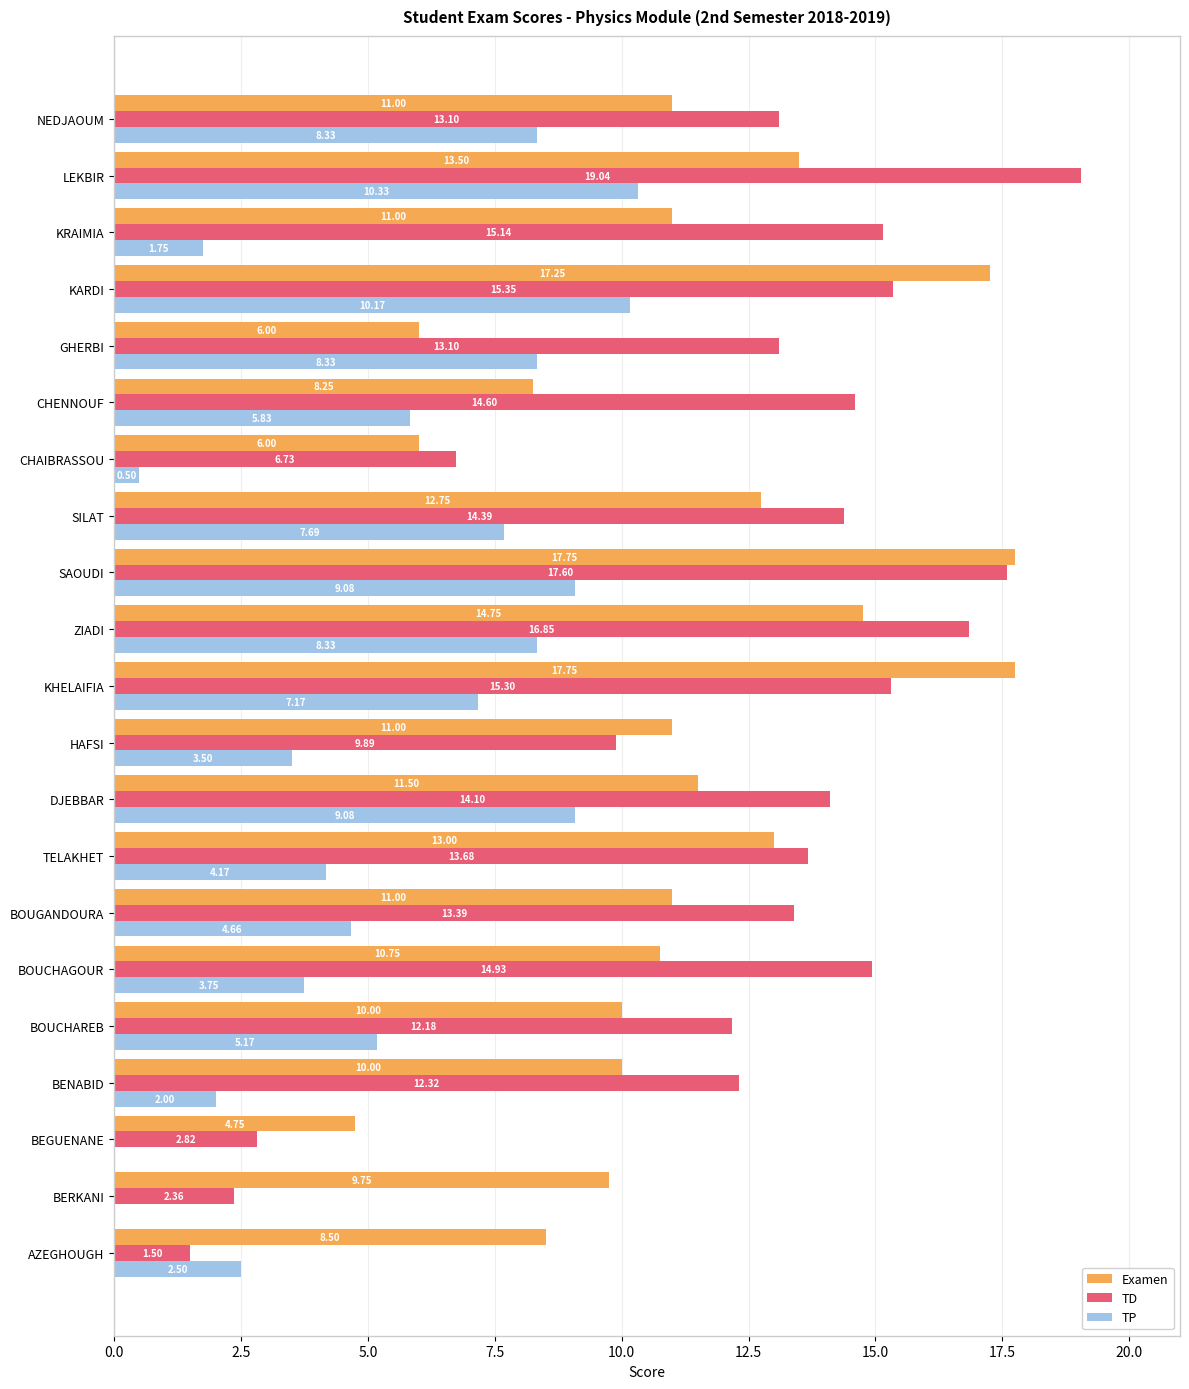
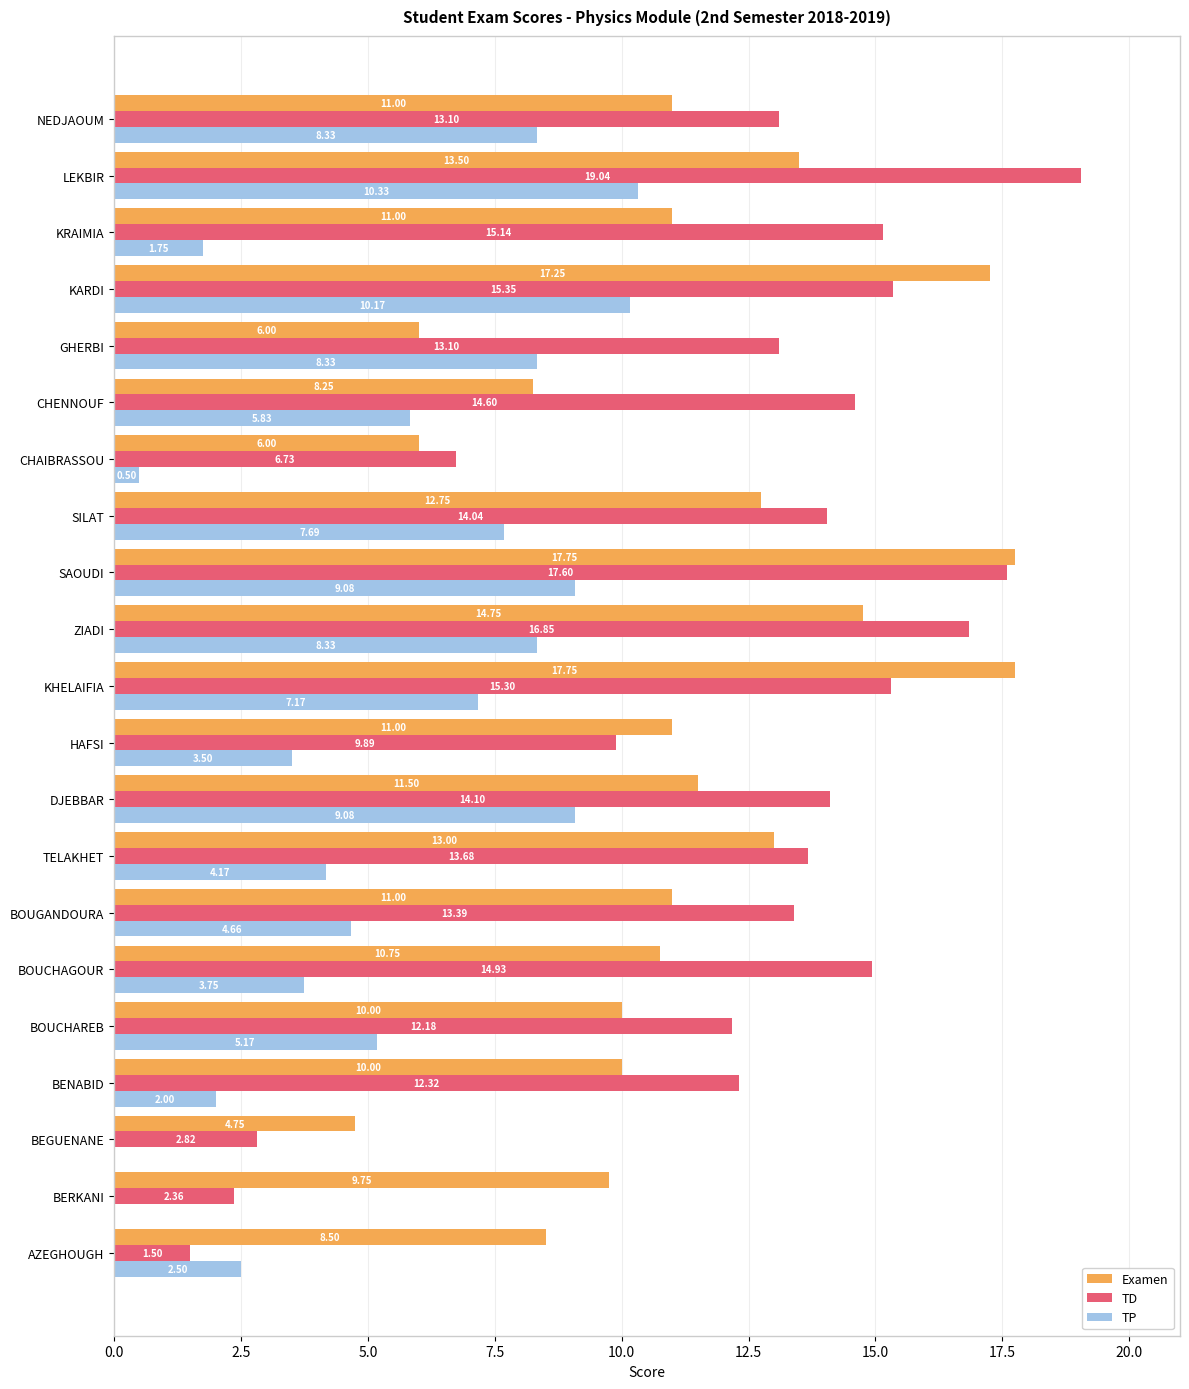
  {
    "Examen": {
      "NEDJAOUM": 11.00,
      "LEKBIR": 13.50,
      "KRAIMIA": 11.00,
      "KARDI": 17.25,
      "GHERBI": 6.00,
      "CHENNOUF": 8.25,
      "CHAIBRASSOU": 6.00,
      "SILAT": 12.75,
      "SAOUDI": 17.75,
      "ZIADI": 14.75,
      "KHELAIFIA": 17.75,
      "HAFSI": 11.00,
      "DJEBBAR": 11.50,
      "TELAKHET": 13.00,
      "BOUGANDOURA": 11.00,
      "BOUCHAGOUR": 10.75,
      "BOUCHAREB": 10.00,
      "BENABID": 10.00,
      "BEGUENANE": 4.75,
      "BERKANI": 9.75,
      "AZEGHOUGH": 8.50
    },
    "TD": {
      "NEDJAOUM": 13.10,
      "LEKBIR": 19.04,
      "KRAIMIA": 15.14,
      "KARDI": 15.35,
      "GHERBI": 13.10,
      "CHENNOUF": 14.60,
      "CHAIBRASSOU": 6.73,
-     "SILAT": 14.39,
+     "SILAT": 14.04,
      "SAOUDI": 17.60,
      "ZIADI": 16.85,
      "KHELAIFIA": 15.30,
      "HAFSI": 9.89,
      "DJEBBAR": 14.10,
      "TELAKHET": 13.68,
      "BOUGANDOURA": 13.39,
      "BOUCHAGOUR": 14.93,
      "BOUCHAREB": 12.18,
      "BENABID": 12.32,
      "BEGUENANE": 2.82,
      "BERKANI": 2.36,
      "AZEGHOUGH": 1.50
    },
    "TP": {
      "NEDJAOUM": 8.33,
      "LEKBIR": 10.33,
      "KRAIMIA": 1.75,
      "KARDI": 10.17,
      "GHERBI": 8.33,
      "CHENNOUF": 5.83,
      "CHAIBRASSOU": 0.50,
      "SILAT": 7.69,
      "SAOUDI": 9.08,
      "ZIADI": 8.33,
      "KHELAIFIA": 7.17,
      "HAFSI": 3.50,
      "DJEBBAR": 9.08,
      "TELAKHET": 4.17,
      "BOUGANDOURA": 4.66,
      "BOUCHAGOUR": 3.75,
      "BOUCHAREB": 5.17,
      "BENABID": 2.00,
      "AZEGHOUGH": 2.50
    }
  }
